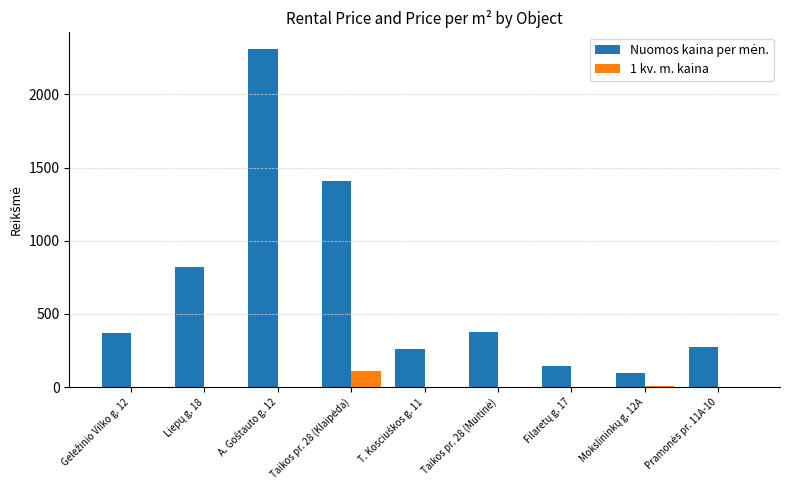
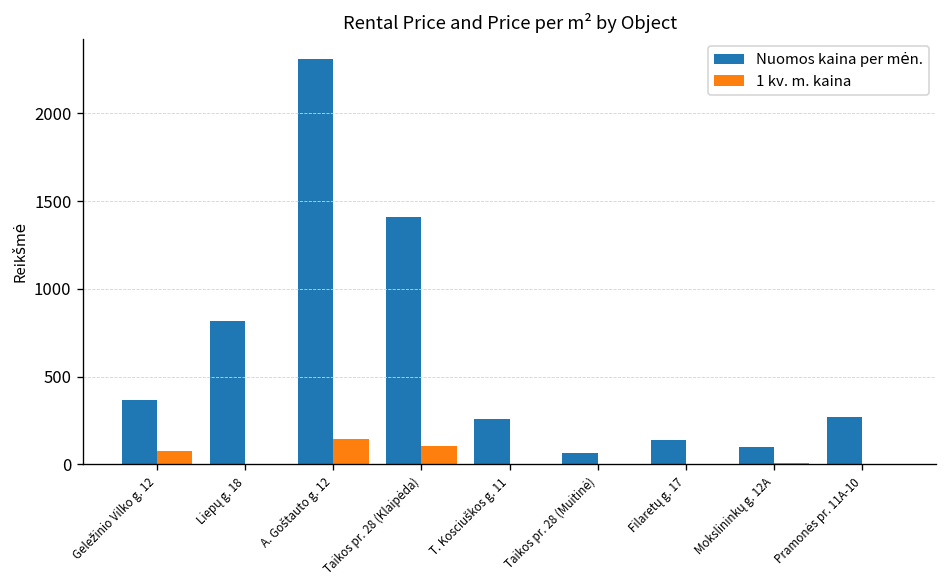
  {
    "Nuomos kaina per mėn.": {
      "Geležinio Vilko g. 12": 370,
      "Liepų g. 18": 820,
      "A. Goštauto g. 12": 2310,
      "Taikos pr. 28 (Klaipėda)": 1410,
      "T. Kosciuškos g. 11": 260,
-     "Taikos pr. 28 (Muitinė)": 370,
+     "Taikos pr. 28 (Muitinė)": 60,
      "Filaretų g. 17": 140,
      "Mokslininkų g. 12A": 100,
      "Pramonės pr. 11A-10": 270
    },
    "1 kv. m. kaina": {
-     "Geležinio Vilko g. 12": 0,
-     "A. Goštauto g. 12": 0,
+     "Geležinio Vilko g. 12": 80,
+     "A. Goštauto g. 12": 140,
      "Taikos pr. 28 (Klaipėda)": 110
    }
  }
